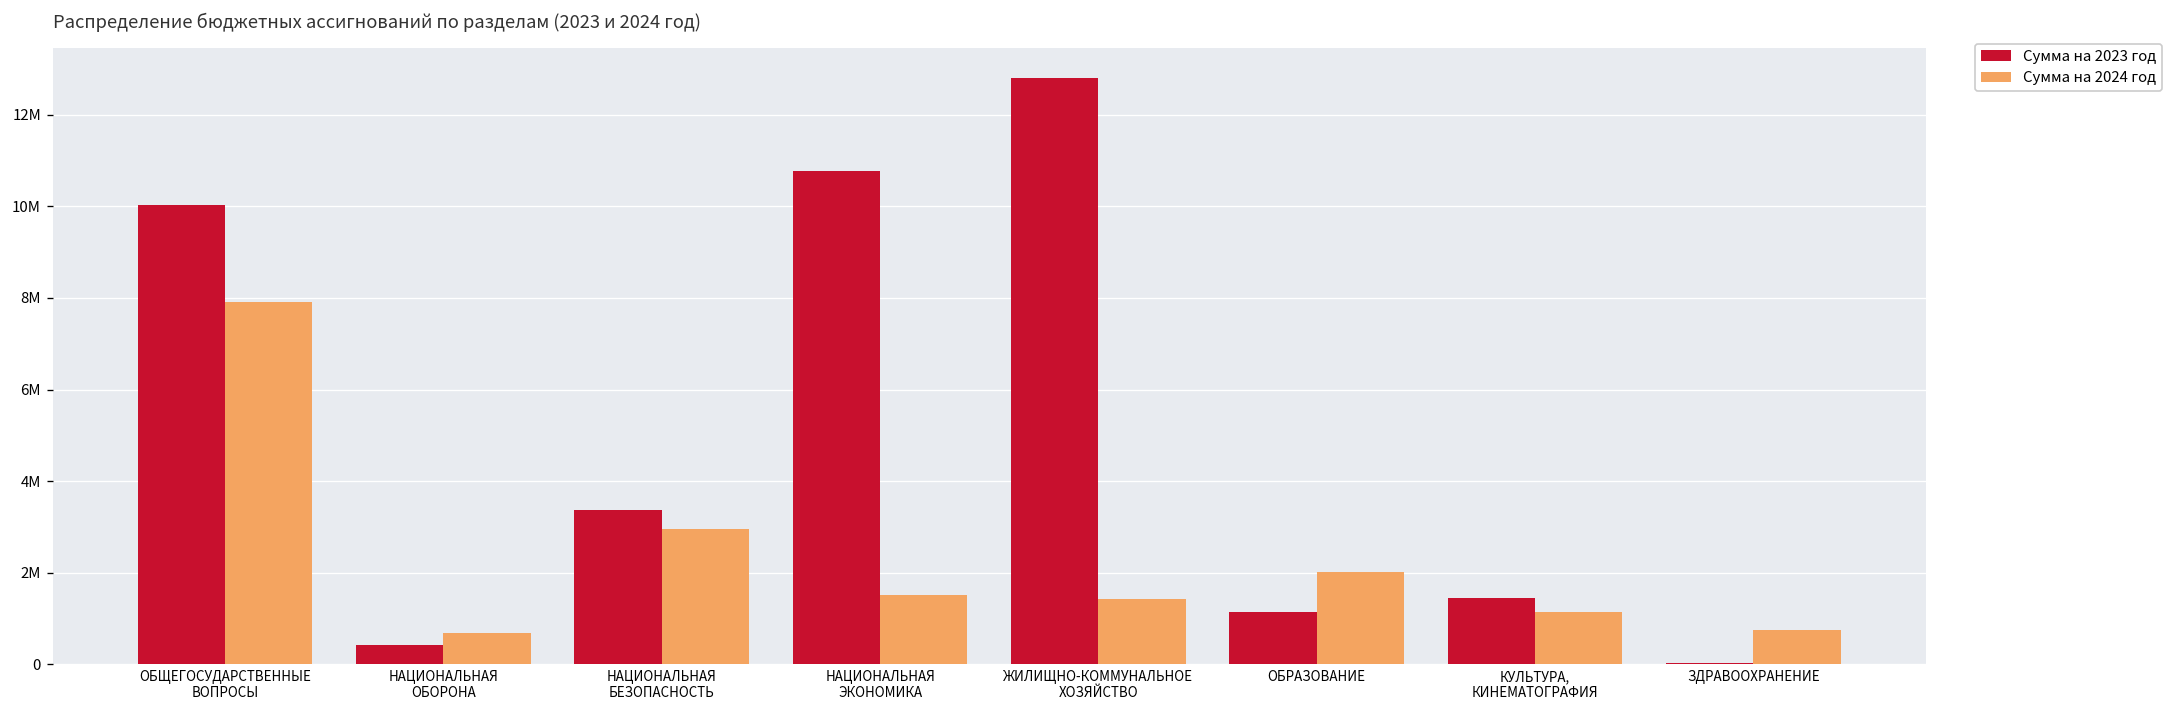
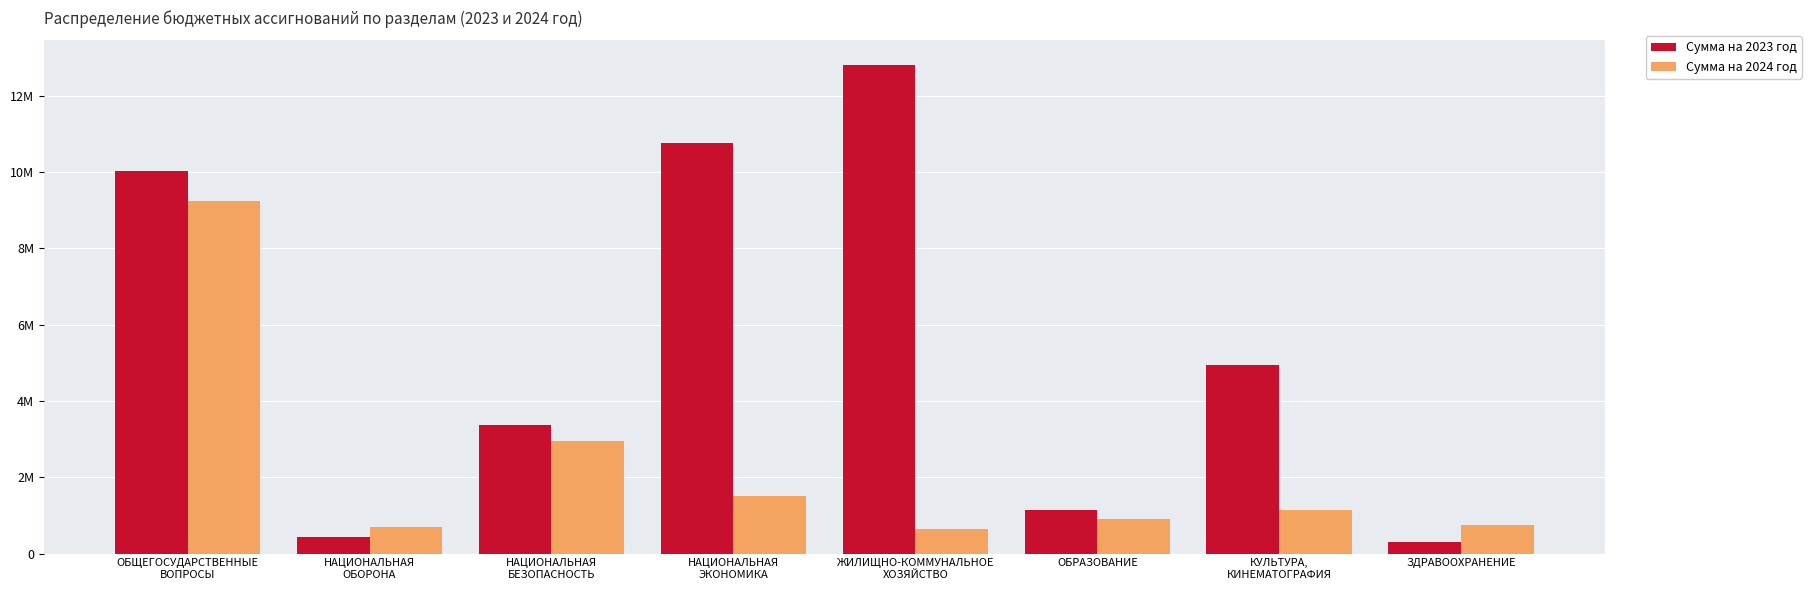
  {
    "Сумма на 2023 год": {
      "ОБЩЕГОСУДАРСТВЕННЫЕ ВОПРОСЫ": 10000000,
      "НАЦИОНАЛЬНАЯ ОБОРОНА": 400000,
      "НАЦИОНАЛЬНАЯ БЕЗОПАСНОСТЬ": 3400000,
      "НАЦИОНАЛЬНАЯ ЭКОНОМИКА": 10800000,
      "ЖИЛИЩНО-КОММУНАЛЬНОЕ ХОЗЯЙСТВО": 12800000,
      "ОБРАЗОВАНИЕ": 1100000,
-     "КУЛЬТУРА, КИНЕМАТОГРАФИЯ": 1400000,
-     "ЗДРАВООХРАНЕНИЕ": 0
+     "КУЛЬТУРА, КИНЕМАТОГРАФИЯ": 4900000,
+     "ЗДРАВООХРАНЕНИЕ": 300000
    },
    "Сумма на 2024 год": {
-     "ОБЩЕГОСУДАРСТВЕННЫЕ ВОПРОСЫ": 7900000,
+     "ОБЩЕГОСУДАРСТВЕННЫЕ ВОПРОСЫ": 9200000,
      "НАЦИОНАЛЬНАЯ ОБОРОНА": 700000,
      "НАЦИОНАЛЬНАЯ БЕЗОПАСНОСТЬ": 2900000,
      "НАЦИОНАЛЬНАЯ ЭКОНОМИКА": 1500000,
-     "ЖИЛИЩНО-КОММУНАЛЬНОЕ ХОЗЯЙСТВО": 1400000,
-     "ОБРАЗОВАНИЕ": 2000000,
+     "ЖИЛИЩНО-КОММУНАЛЬНОЕ ХОЗЯЙСТВО": 600000,
+     "ОБРАЗОВАНИЕ": 900000,
      "КУЛЬТУРА, КИНЕМАТОГРАФИЯ": 1100000,
      "ЗДРАВООХРАНЕНИЕ": 700000
    }
  }
